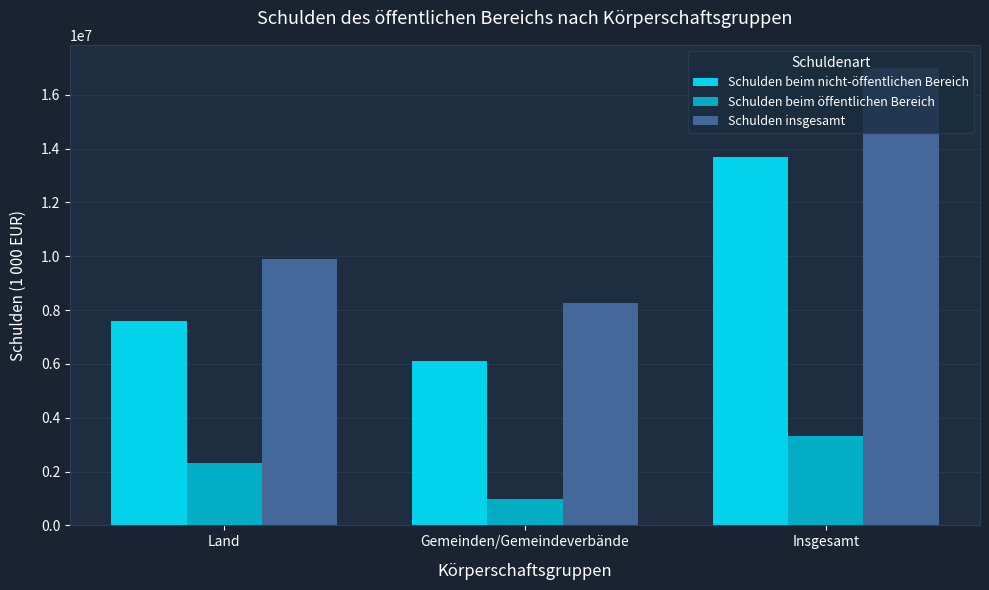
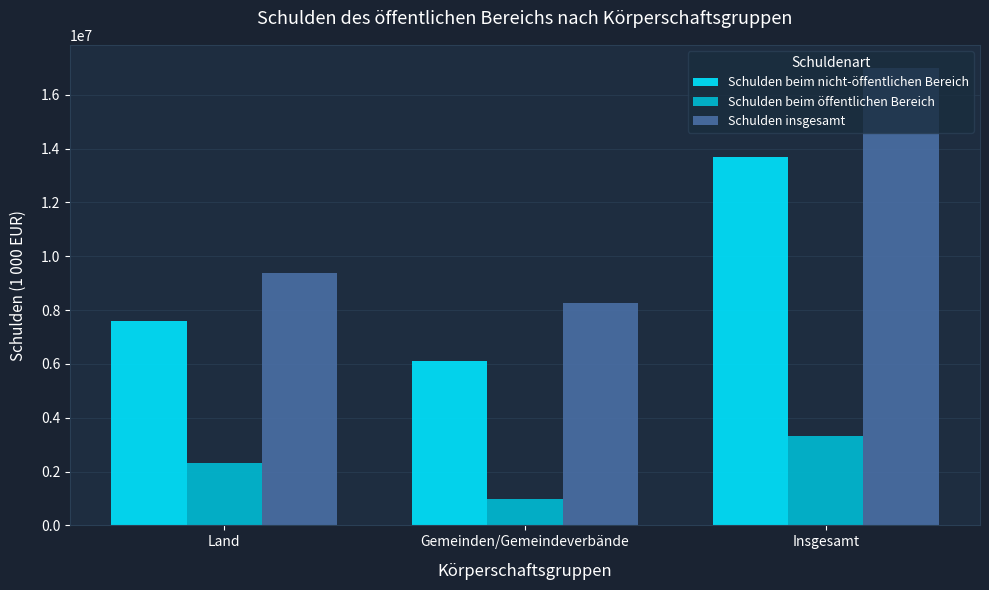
  {
    "Schulden insgesamt": {
-     "Land": 9900000,
+     "Land": 9400000,
      "Gemeinden/Gemeindeverbände": 8300000
    }
  }
